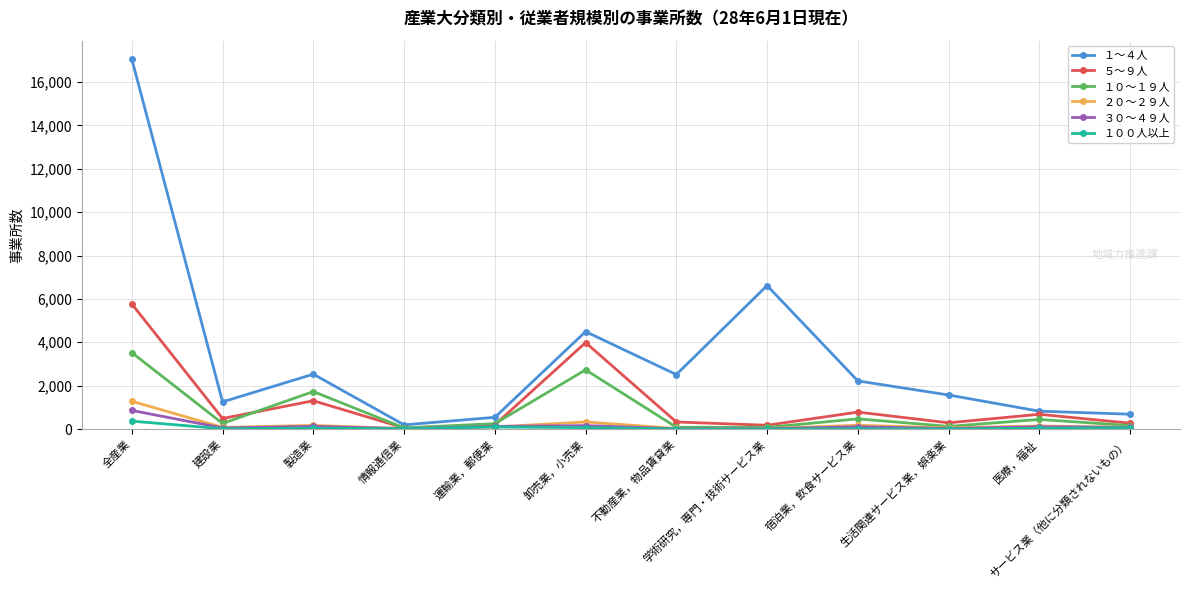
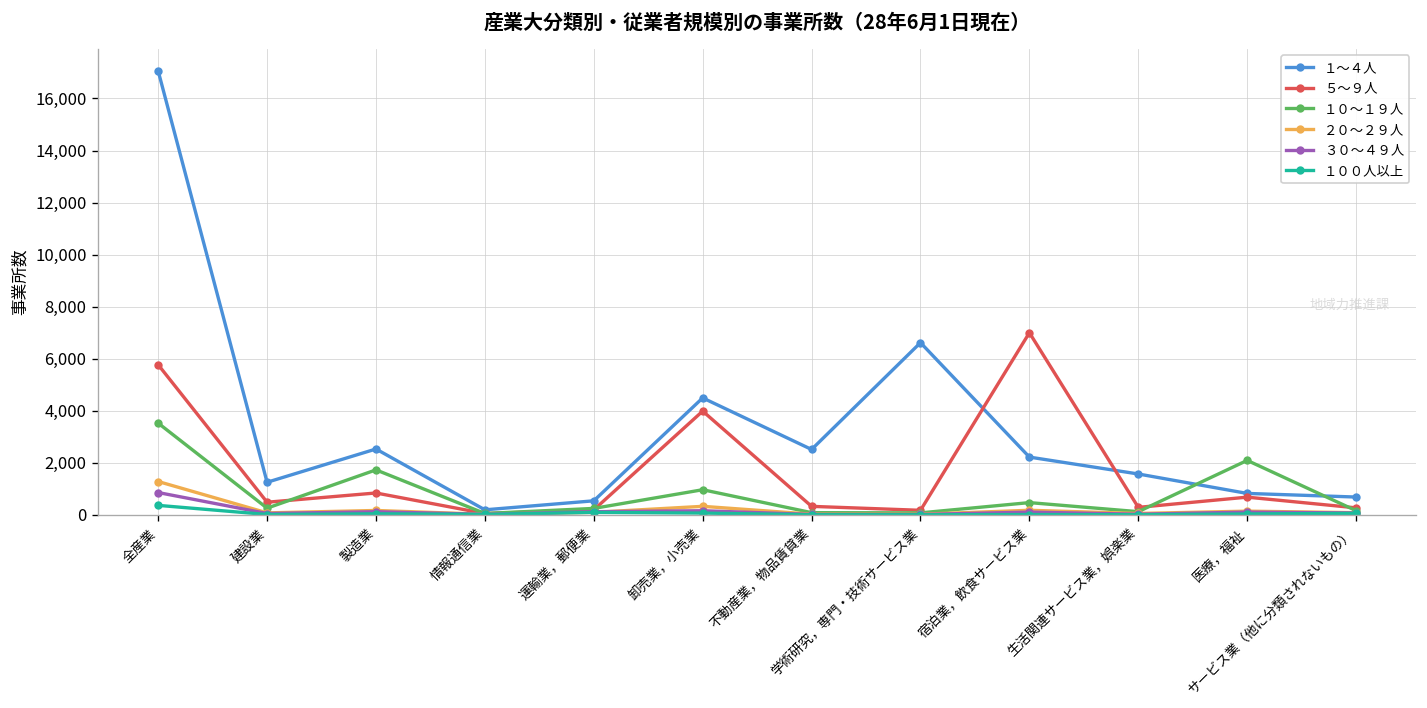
  {
    "１～４人": {
      "全産業": "17,100",
      "建設業": "1,300",
      "製造業": "2,500",
      "情報通信業": "200",
      "運輸業，郵便業": "500",
      "卸売業，小売業": "4,500",
      "不動産業，物品賃貸業": "2,500",
      "学術研究，専門・技術サービス業": "6,600",
      "宿泊業，飲食サービス業": "2,200",
      "生活関連サービス業，娯楽業": "1,600",
      "医療，福祉": "800",
      "サービス業（他に分類されないもの）": "700"
    },
    "５～９人": {
      "全産業": "5,800",
      "建設業": "500",
-     "製造業": "1,300",
+     "製造業": "800",
      "卸売業，小売業": "4,000",
      "不動産業，物品賃貸業": "300",
-     "宿泊業，飲食サービス業": "800",
+     "宿泊業，飲食サービス業": "7,000",
      "生活関連サービス業，娯楽業": "300",
      "医療，福祉": "700"
    },
    "１０～１９人": {
      "全産業": "3,500",
      "建設業": "300",
      "製造業": "1,700",
-     "卸売業，小売業": "2,700",
+     "卸売業，小売業": "1,000",
      "宿泊業，飲食サービス業": "500",
-     "医療，福祉": "400"
+     "医療，福祉": "2,100"
    },
    "２０～２９人": {
      "全産業": "1,300",
      "卸売業，小売業": "300"
    },
    "３０～４９人": {
      "全産業": "900"
    },
    "１００人以上": {
      "全産業": "400"
    }
  }
